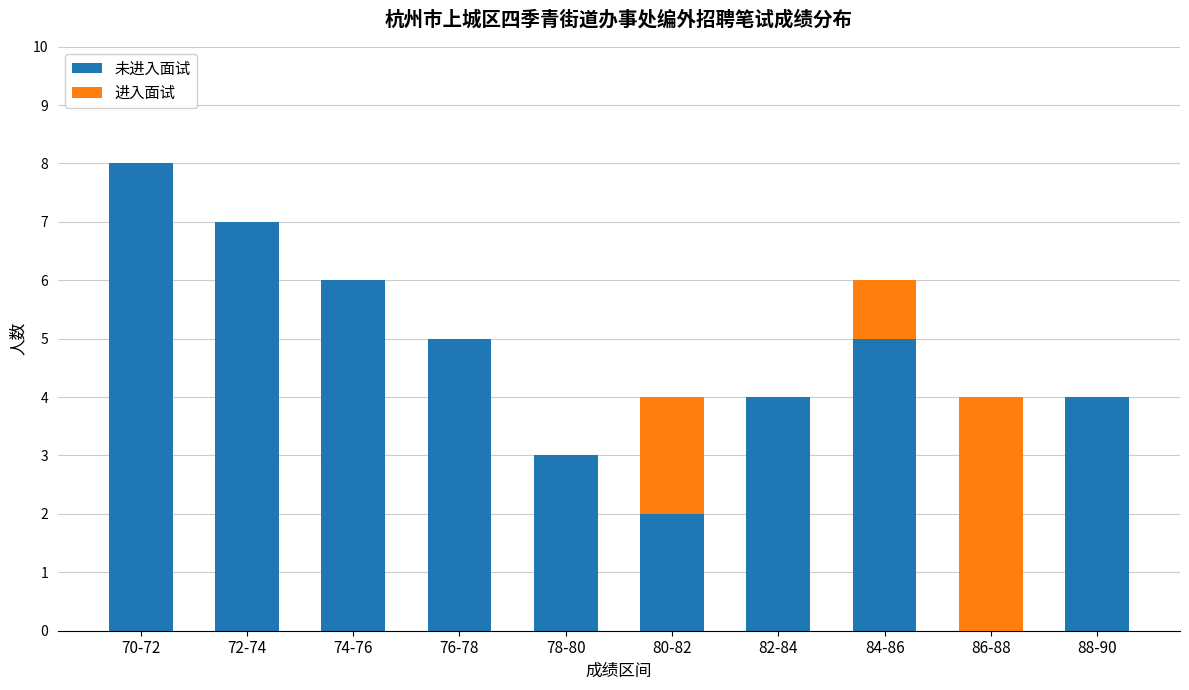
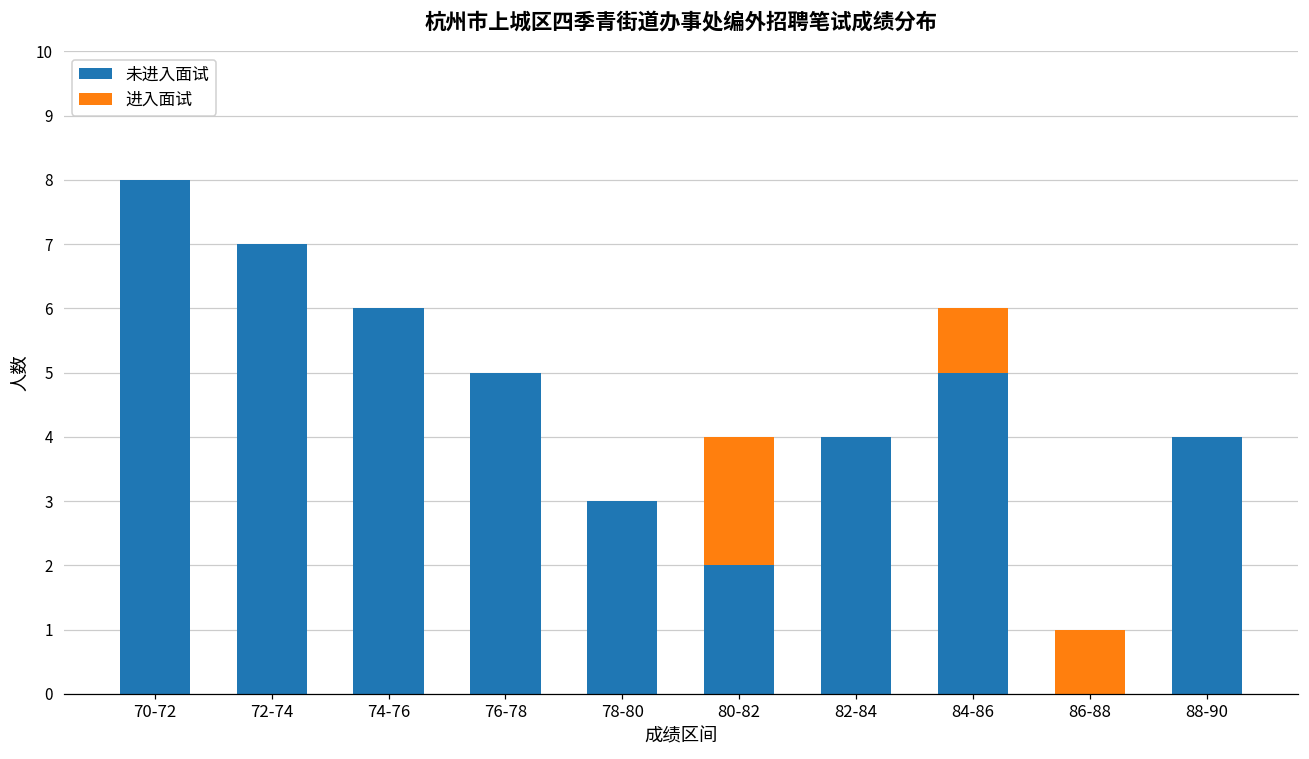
  {
    "未进入面试": {
      "70-72": 8,
      "72-74": 7,
      "74-76": 6,
      "76-78": 5,
      "78-80": 3,
      "80-82": 2,
      "82-84": 4,
      "84-86": 5,
      "86-88": 0,
      "88-90": 4
    },
    "进入面试": {
-     "86-88": 4
+     "86-88": 1
    }
  }
